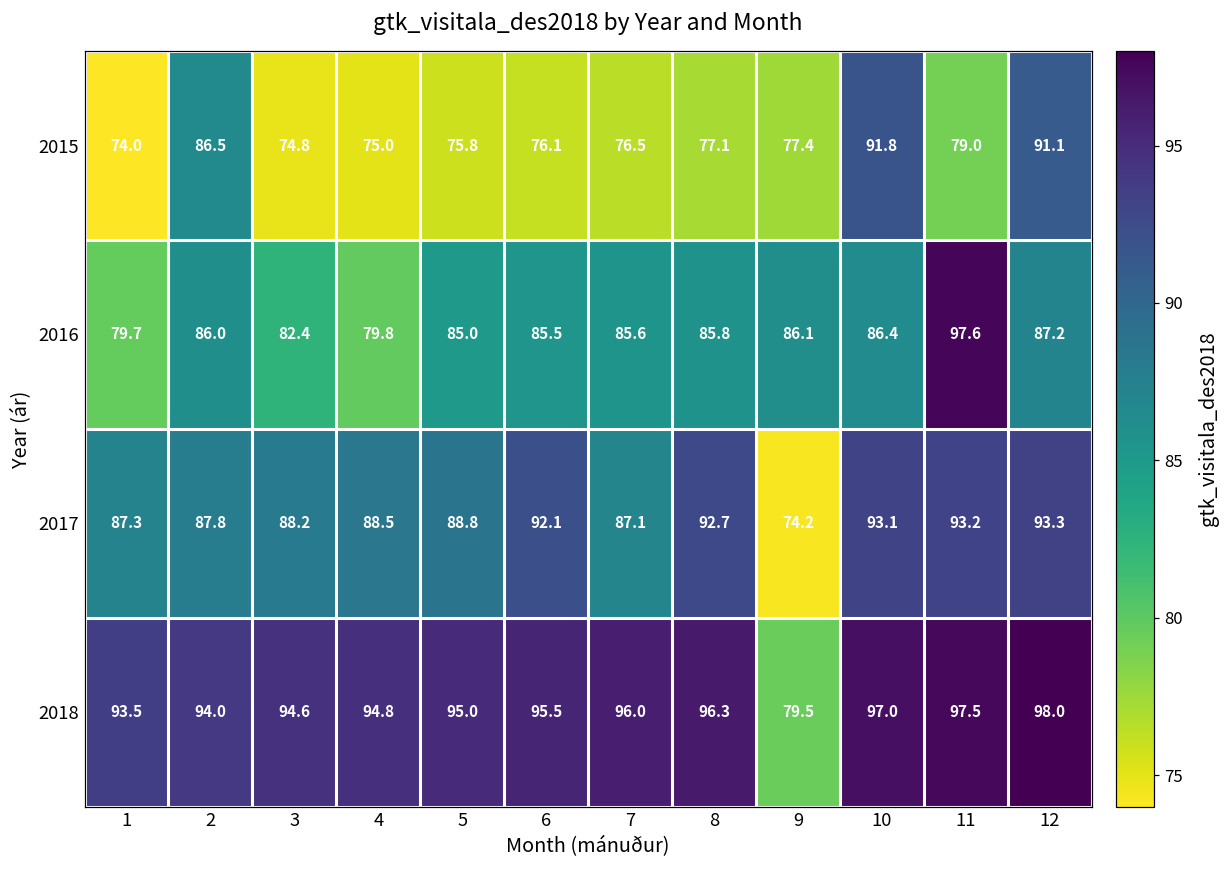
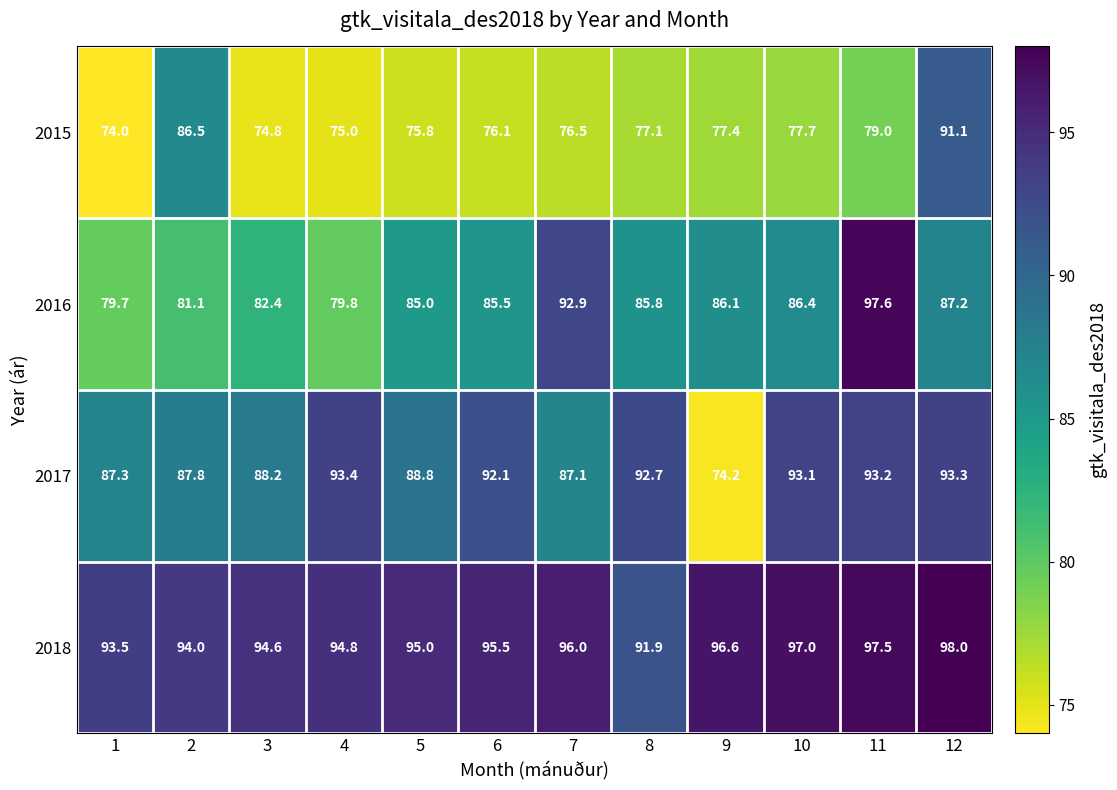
  {
    "2015": {
      "1": 74.0,
      "2": 86.5,
      "3": 74.8,
      "4": 75.0,
      "5": 75.8,
      "6": 76.1,
      "7": 76.5,
      "8": 77.1,
      "9": 77.4,
-     "10": 91.8,
+     "10": 77.7,
      "11": 79.0,
      "12": 91.1
    },
    "2016": {
      "1": 79.7,
-     "2": 86.0,
+     "2": 81.1,
      "3": 82.4,
      "4": 79.8,
      "5": 85.0,
      "6": 85.5,
-     "7": 85.6,
+     "7": 92.9,
      "8": 85.8,
      "9": 86.1,
      "10": 86.4,
      "11": 97.6,
      "12": 87.2
    },
    "2017": {
      "1": 87.3,
      "2": 87.8,
      "3": 88.2,
-     "4": 88.5,
+     "4": 93.4,
      "5": 88.8,
      "6": 92.1,
      "7": 87.1,
      "8": 92.7,
      "9": 74.2,
      "10": 93.1,
      "11": 93.2,
      "12": 93.3
    },
    "2018": {
      "1": 93.5,
      "2": 94.0,
      "3": 94.6,
      "4": 94.8,
      "5": 95.0,
      "6": 95.5,
      "7": 96.0,
-     "8": 96.3,
-     "9": 79.5,
+     "8": 91.9,
+     "9": 96.6,
      "10": 97.0,
      "11": 97.5,
      "12": 98.0
    }
  }
